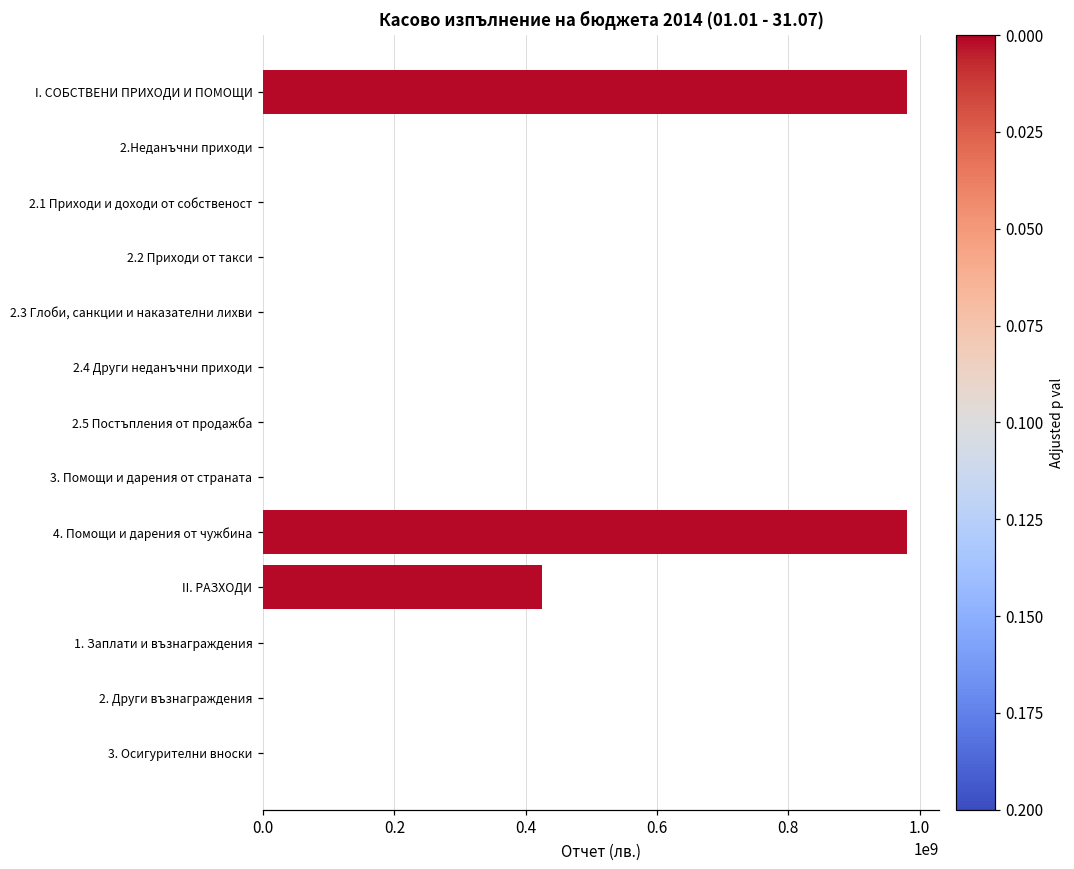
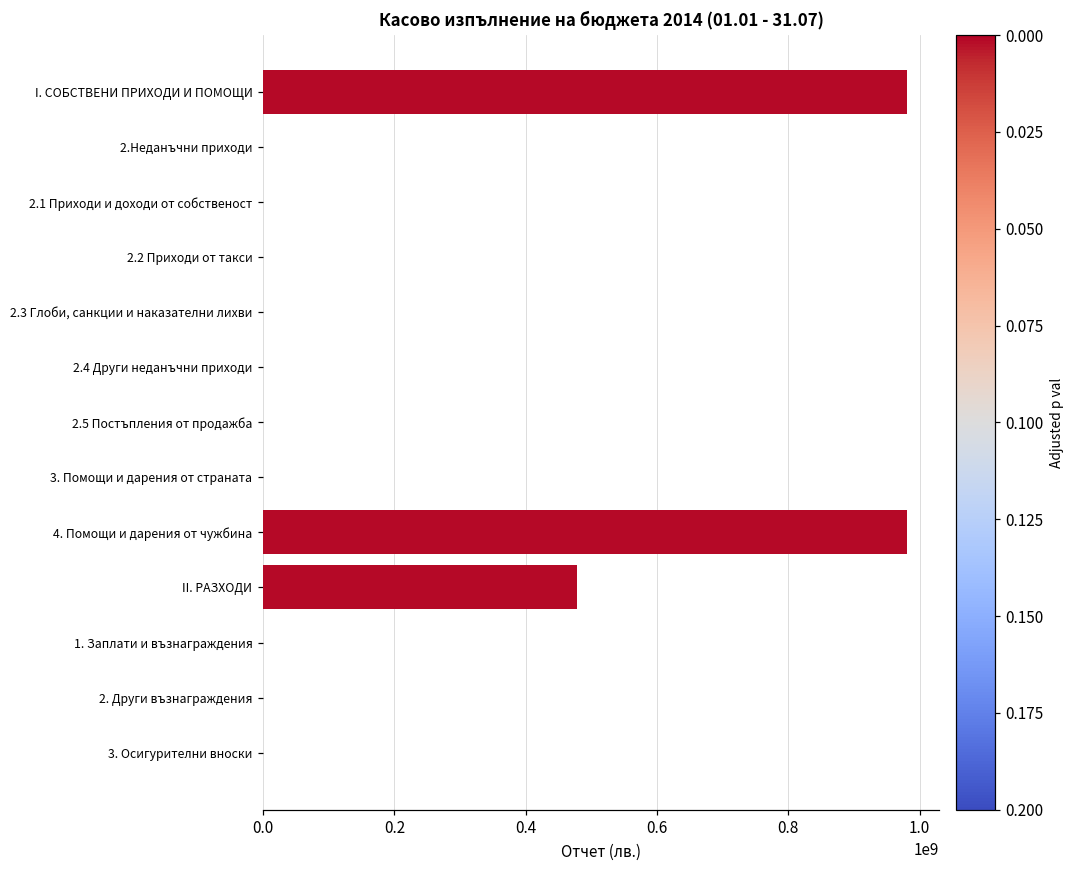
  {
    "I. СОБСТВЕНИ ПРИХОДИ И ПОМОЩИ": 980000000,
    "2.2 Приходи от такси": 0,
    "2.4 Други неданъчни приходи": 0,
    "2.5 Постъпления от продажба": 0,
    "3. Помощи и дарения от страната": 0,
    "4. Помощи и дарения от чужбина": 980000000,
-   "II. РАЗХОДИ": 420000000,
+   "II. РАЗХОДИ": 480000000,
    "1. Заплати и възнаграждения": 0,
    "2. Други възнаграждения": 0,
    "3. Осигурителни вноски": 0
  }
